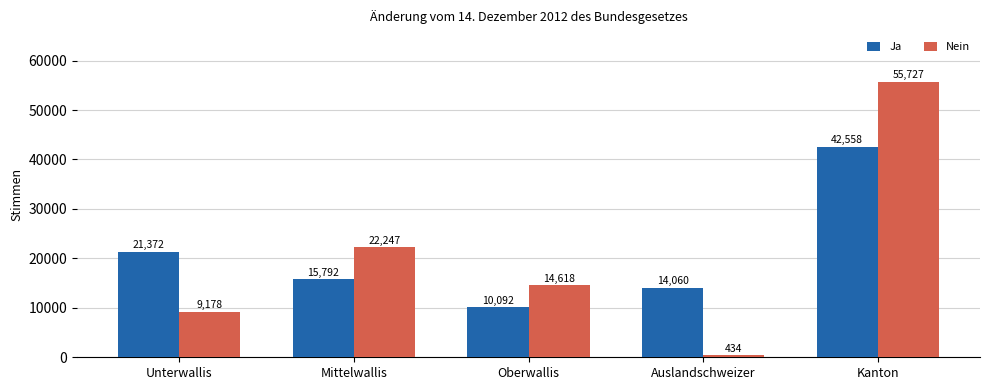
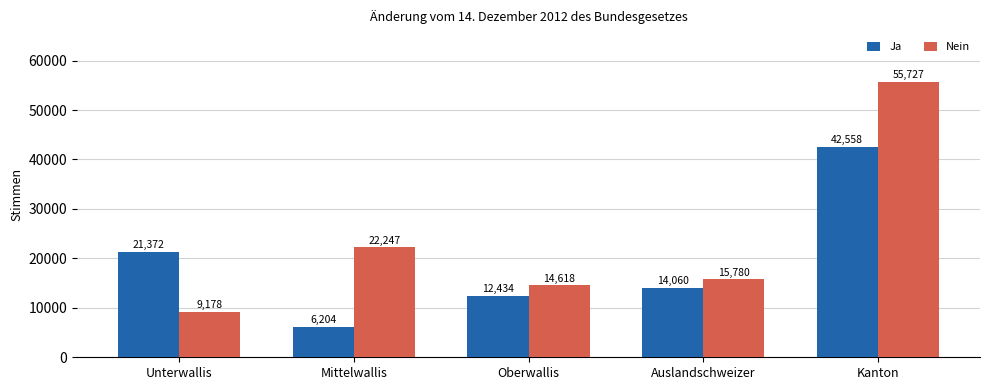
  {
    "Ja": {
      "Unterwallis": "21,372",
-     "Mittelwallis": "15,792",
-     "Oberwallis": "10,092",
+     "Mittelwallis": "6,204",
+     "Oberwallis": "12,434",
      "Auslandschweizer": "14,060",
      "Kanton": "42,558"
    },
    "Nein": {
      "Unterwallis": "9,178",
      "Mittelwallis": "22,247",
      "Oberwallis": "14,618",
-     "Auslandschweizer": "434",
+     "Auslandschweizer": "15,780",
      "Kanton": "55,727"
    }
  }
